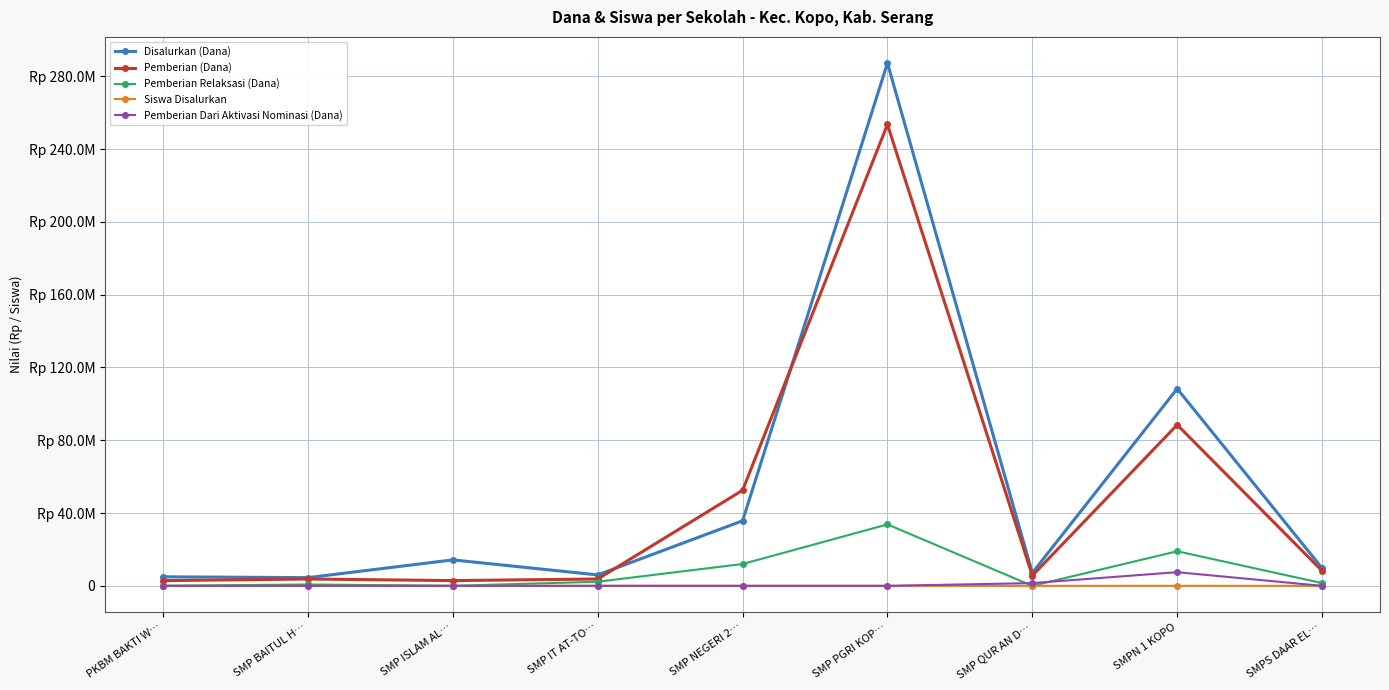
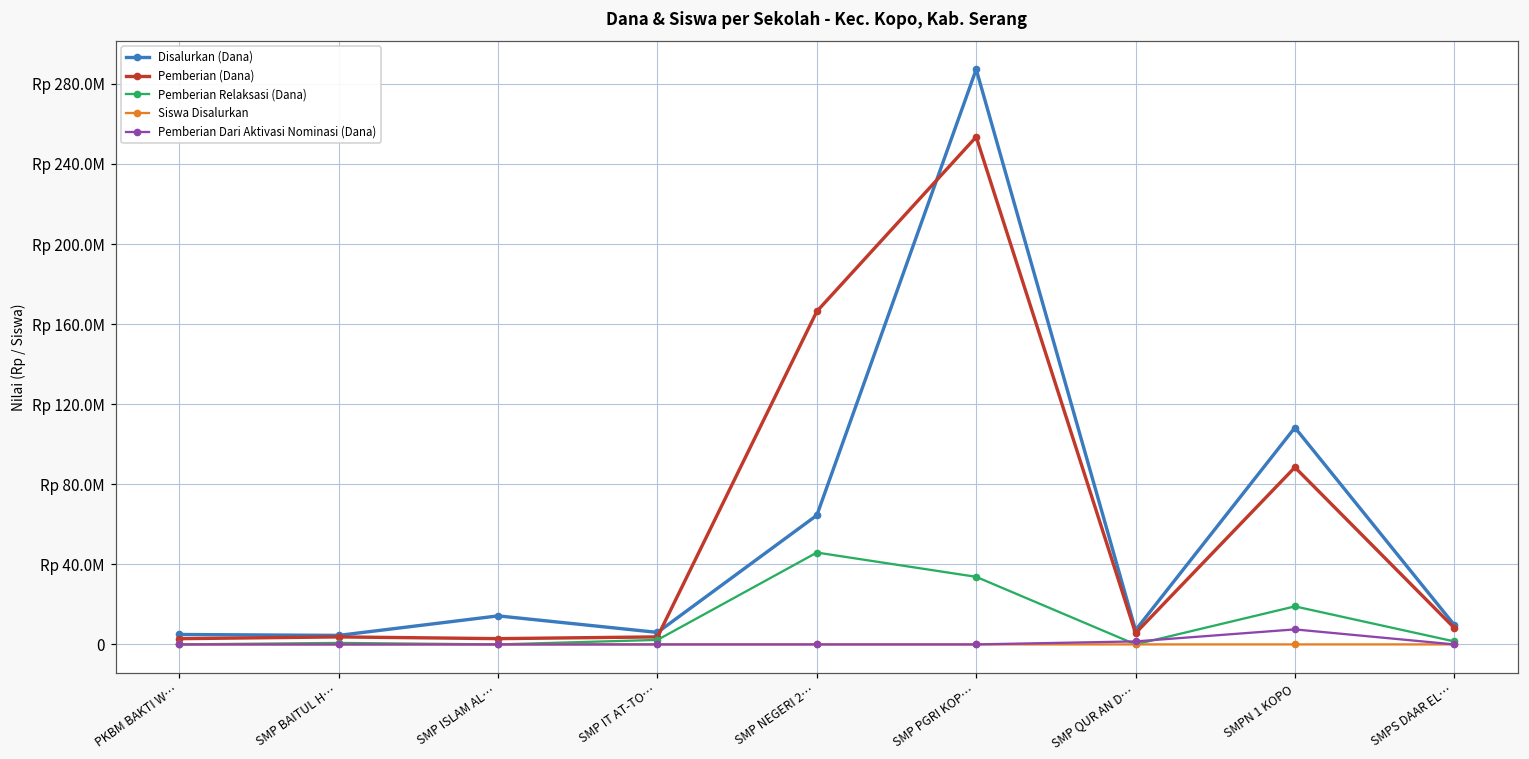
  {
    "Disalurkan (Dana)": {
      "PKBM BAKTI W…": "Rp 5000000",
      "SMP ISLAM AL…": "Rp 14000000",
      "SMP IT AT-TO…": "Rp 6000000",
-     "SMP NEGERI 2…": "Rp 36000000",
+     "SMP NEGERI 2…": "Rp 65000000",
      "SMP PGRI KOP…": "Rp 287000000",
      "SMP QUR AN D…": "Rp 7000000",
      "SMPN 1 KOPO": "Rp 108000000",
      "SMPS DAAR EL…": "Rp 10000000"
    },
    "Pemberian (Dana)": {
      "PKBM BAKTI W…": "Rp 3000000",
      "SMP ISLAM AL…": "Rp 3000000",
      "SMP IT AT-TO…": "Rp 4000000",
-     "SMP NEGERI 2…": "Rp 53000000",
+     "SMP NEGERI 2…": "Rp 166000000",
      "SMP PGRI KOP…": "Rp 254000000",
      "SMP QUR AN D…": "Rp 6000000",
      "SMPN 1 KOPO": "Rp 88000000",
      "SMPS DAAR EL…": "Rp 8000000"
    },
    "Pemberian Relaksasi (Dana)": {
      "SMP IT AT-TO…": "Rp 2000000",
-     "SMP NEGERI 2…": "Rp 12000000",
+     "SMP NEGERI 2…": "Rp 46000000",
      "SMP PGRI KOP…": "Rp 34000000",
      "SMPN 1 KOPO": "Rp 19000000",
      "SMPS DAAR EL…": "Rp 2000000"
    },
    "Siswa Disalurkan": {
      "SMPN 1 KOPO": "Rp 0"
    },
    "Pemberian Dari Aktivasi Nominasi (Dana)": {
      "SMP QUR AN D…": "Rp 2000000",
      "SMPN 1 KOPO": "Rp 8000000"
    }
  }
